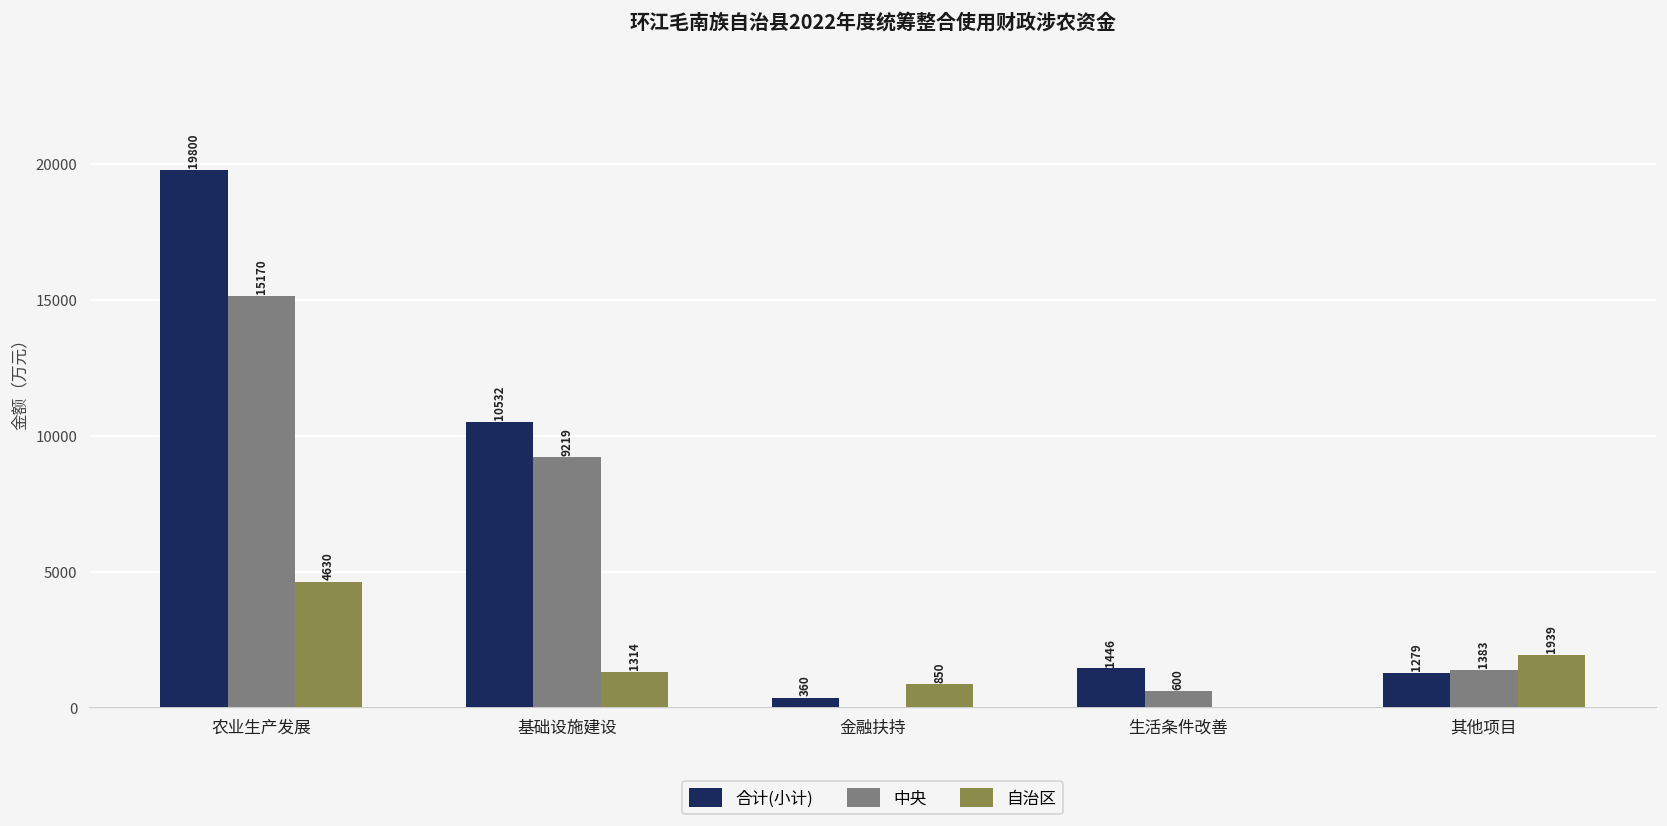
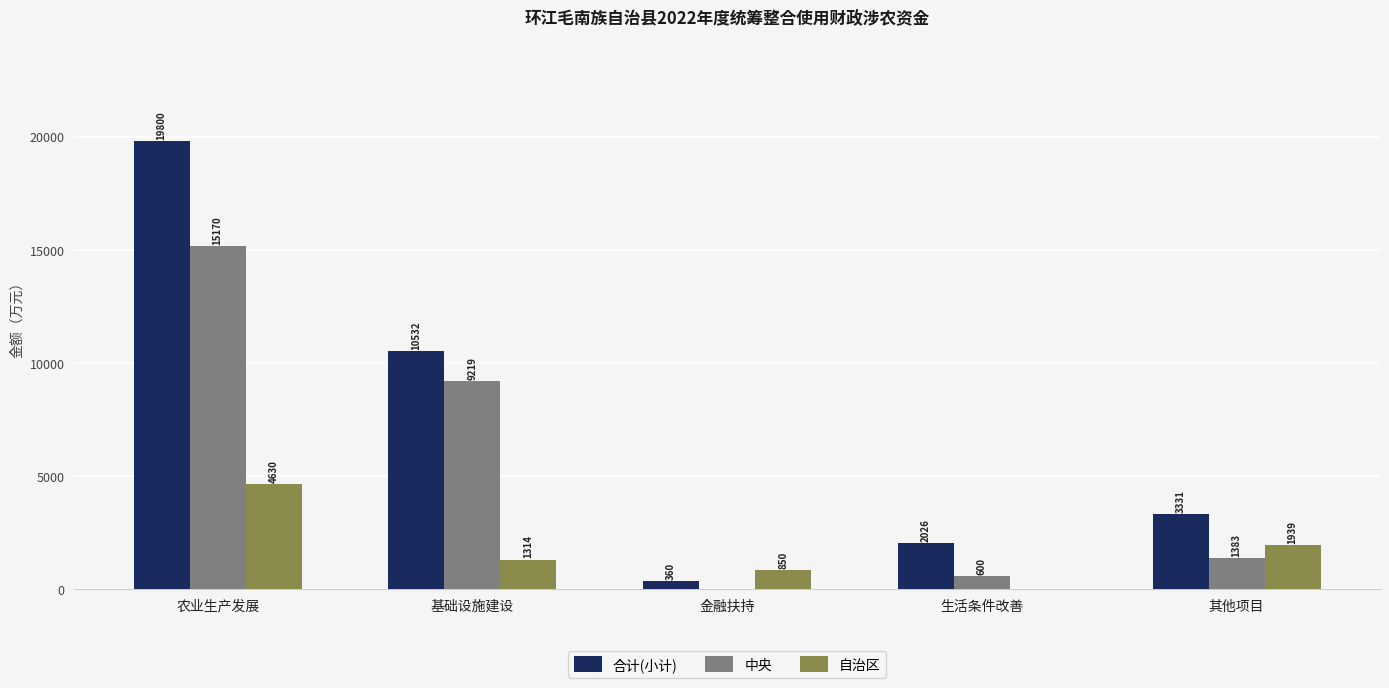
  {
    "合计(小计)": {
      "农业生产发展": 19800,
      "基础设施建设": 10532,
      "金融扶持": 360,
-     "生活条件改善": 1446,
-     "其他项目": 1279
+     "生活条件改善": 2026,
+     "其他项目": 3331
    }
  }
